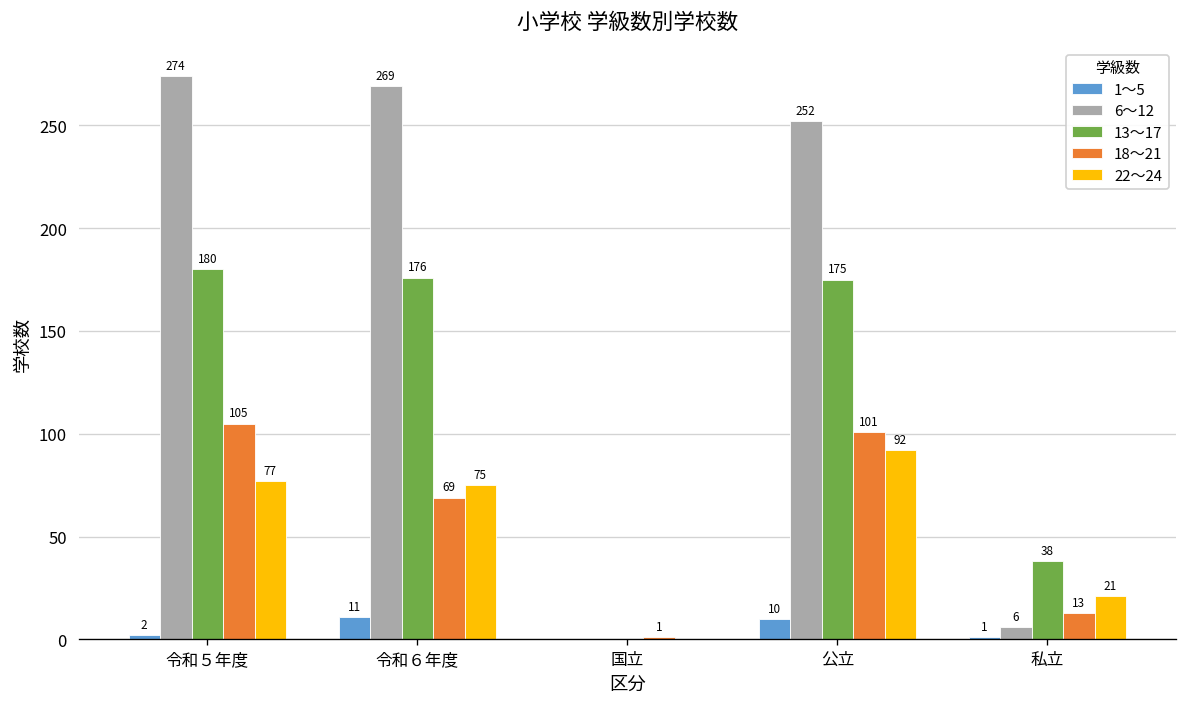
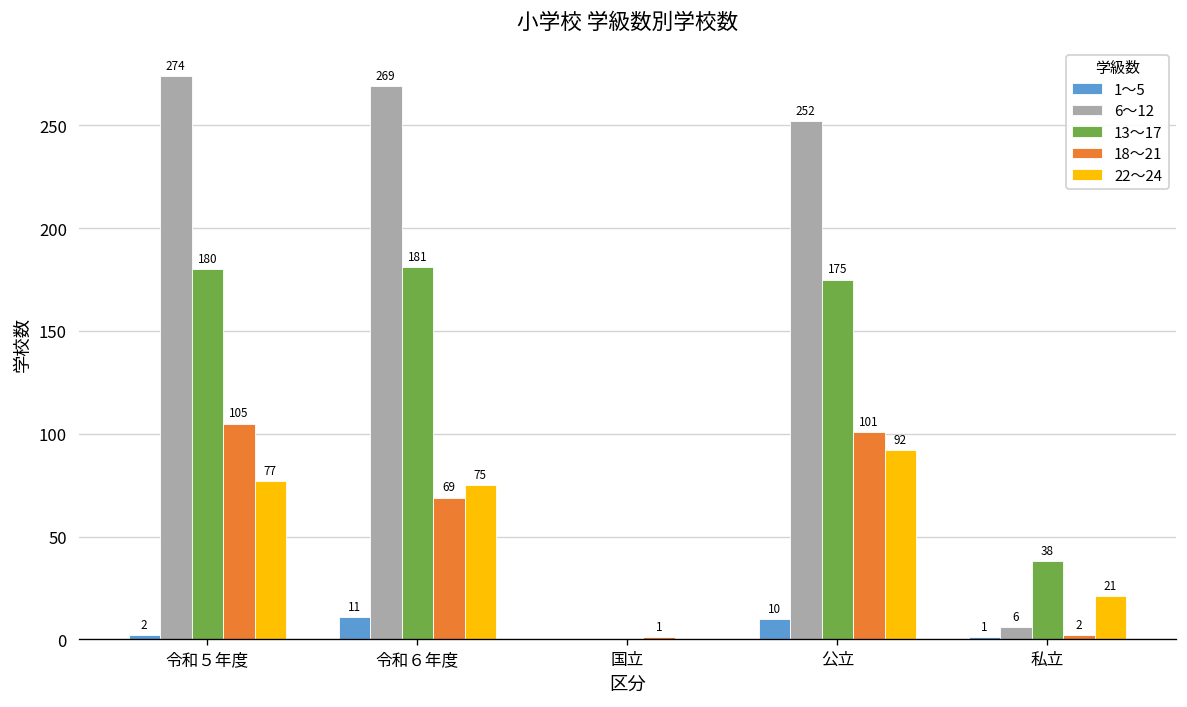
  {
    "1～5": {
      "令和５年度": 2,
      "令和６年度": 11,
      "公立": 10,
      "私立": 1
    },
    "6～12": {
      "令和５年度": 274,
      "令和６年度": 269,
      "公立": 252,
      "私立": 6
    },
    "13～17": {
      "令和５年度": 180,
-     "令和６年度": 176,
+     "令和６年度": 181,
      "公立": 175,
      "私立": 38
    },
    "18～21": {
      "令和５年度": 105,
      "令和６年度": 69,
      "国立": 1,
      "公立": 101,
-     "私立": 13
+     "私立": 2
    },
    "22～24": {
      "令和５年度": 77,
      "令和６年度": 75,
      "公立": 92,
      "私立": 21
    }
  }
